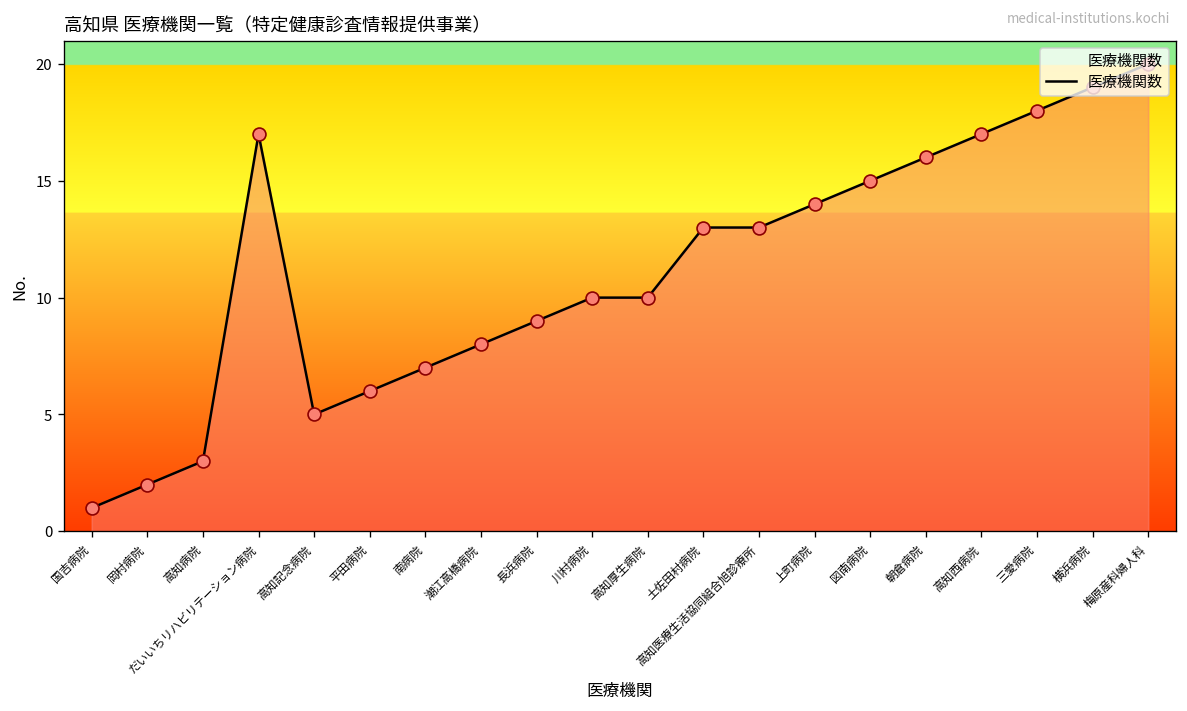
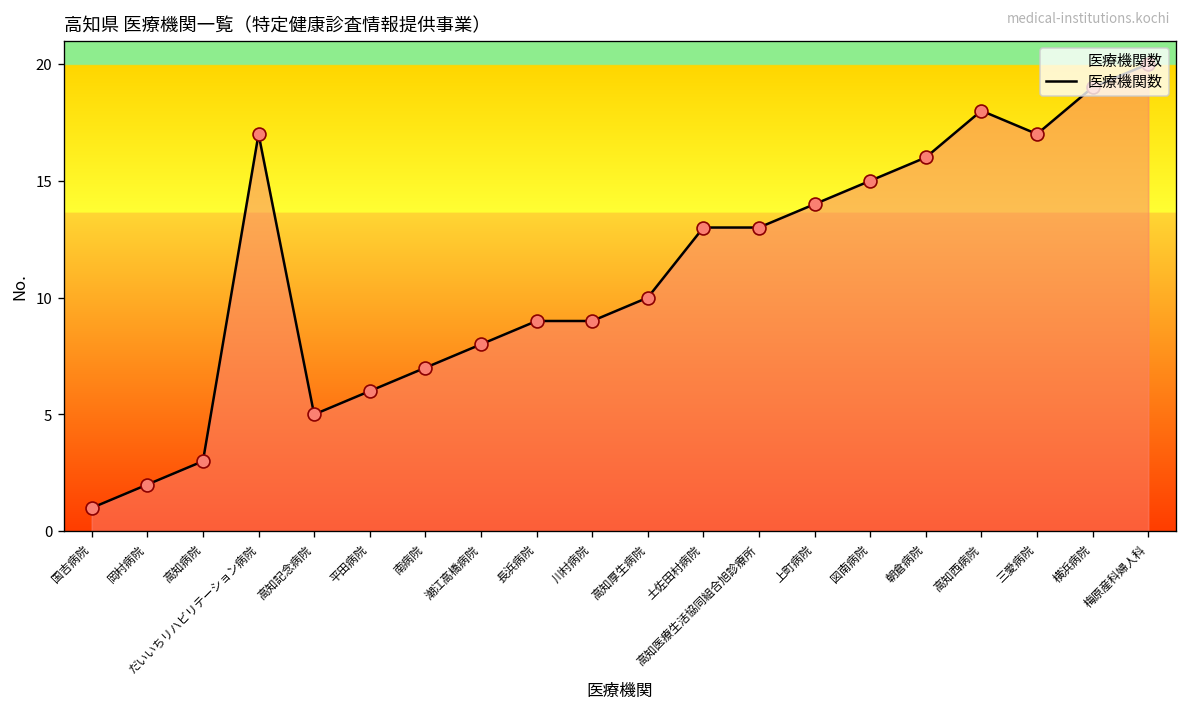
  {
    "国吉病院": 1,
    "岡村病院": 2,
    "高知病院": 3,
    "だいいちリハビリテーション病院": 17,
    "高知記念病院": 5,
    "平田病院": 6,
    "南病院": 7,
    "潮江高橋病院": 8,
    "長浜病院": 9,
-   "川村病院": 10,
+   "川村病院": 9,
    "高知厚生病院": 10,
    "土佐田村病院": 13,
    "高知医療生活協同組合旭診療所": 13,
    "上町病院": 14,
    "図南病院": 15,
    "朝倉病院": 16,
-   "高知西病院": 17,
-   "三愛病院": 18
+   "高知西病院": 18,
+   "三愛病院": 17
  }
